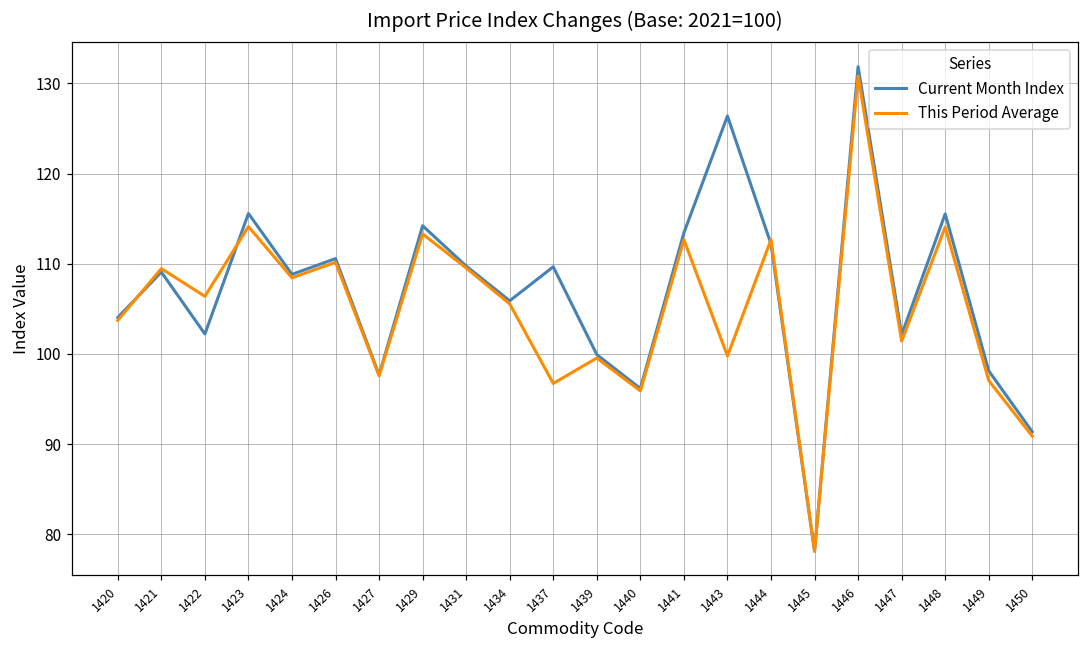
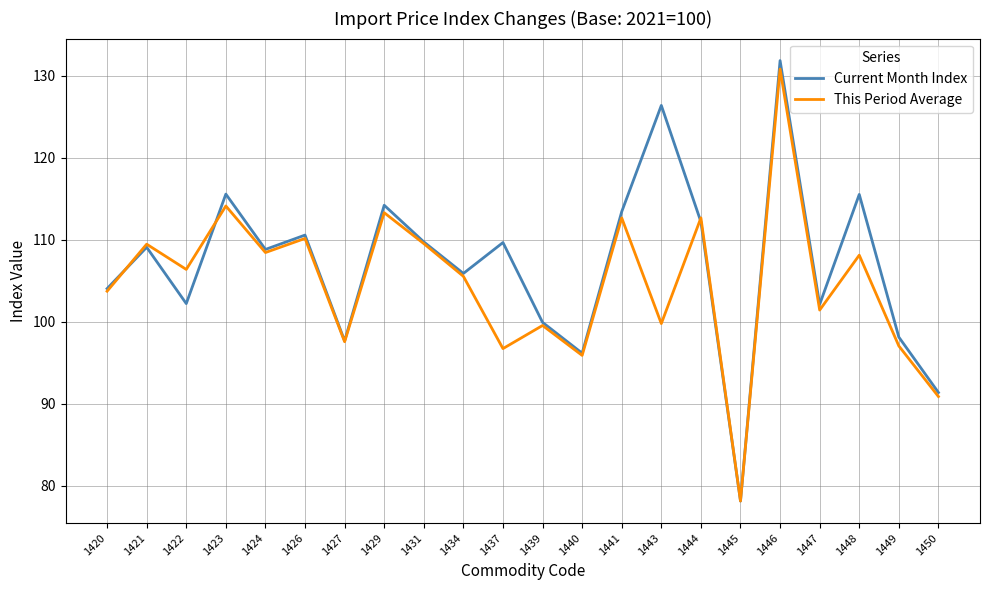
  {
    "Current Month Index": {
      "1420": 104,
      "1421": 109,
      "1422": 102,
      "1423": 116,
      "1424": 109,
      "1426": 111,
      "1429": 114,
      "1434": 106,
      "1437": 110,
      "1439": 100,
      "1441": 113,
      "1443": 126,
      "1444": 112,
      "1446": 132,
      "1447": 102,
      "1448": 116,
      "1449": 98,
      "1450": 91
    },
    "This Period Average": {
      "1420": 104,
      "1421": 109,
      "1422": 106,
      "1423": 114,
      "1424": 108,
      "1426": 110,
      "1429": 113,
      "1434": 106,
      "1437": 97,
      "1439": 100,
      "1441": 113,
      "1443": 100,
      "1444": 113,
      "1446": 131,
      "1447": 101,
-     "1448": 114,
+     "1448": 108,
      "1449": 97,
      "1450": 91
    }
  }
